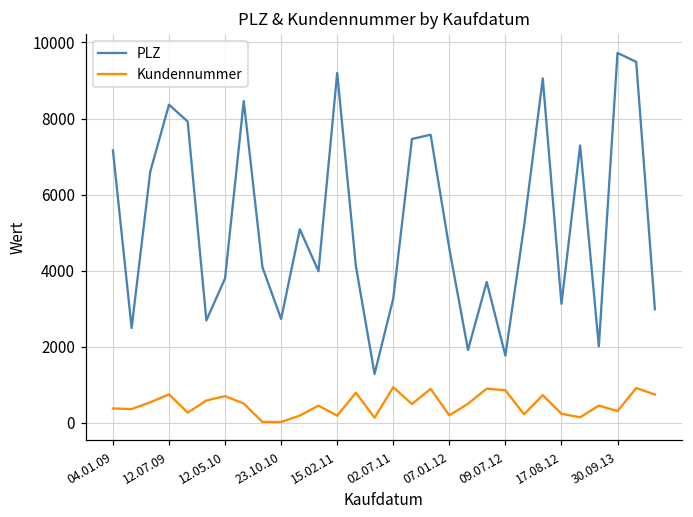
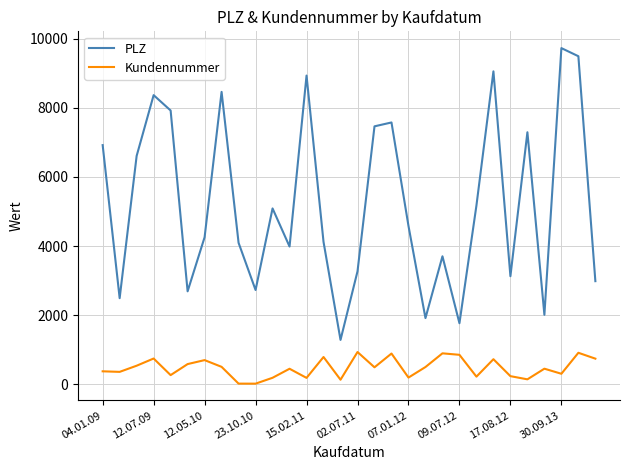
  {
    "PLZ": {
-     "04.01.09": 7200,
-     "12.05.10": 3800,
-     "15.02.11": 9200,
+     "04.01.09": 6900,
+     "12.05.10": 4300,
+     "15.02.11": 8900,
      "30.09.13": 9700
    },
    "Kundennummer": {
      "04.01.09": 400,
      "12.05.10": 700,
      "15.02.11": 200,
      "30.09.13": 300
    }
  }
